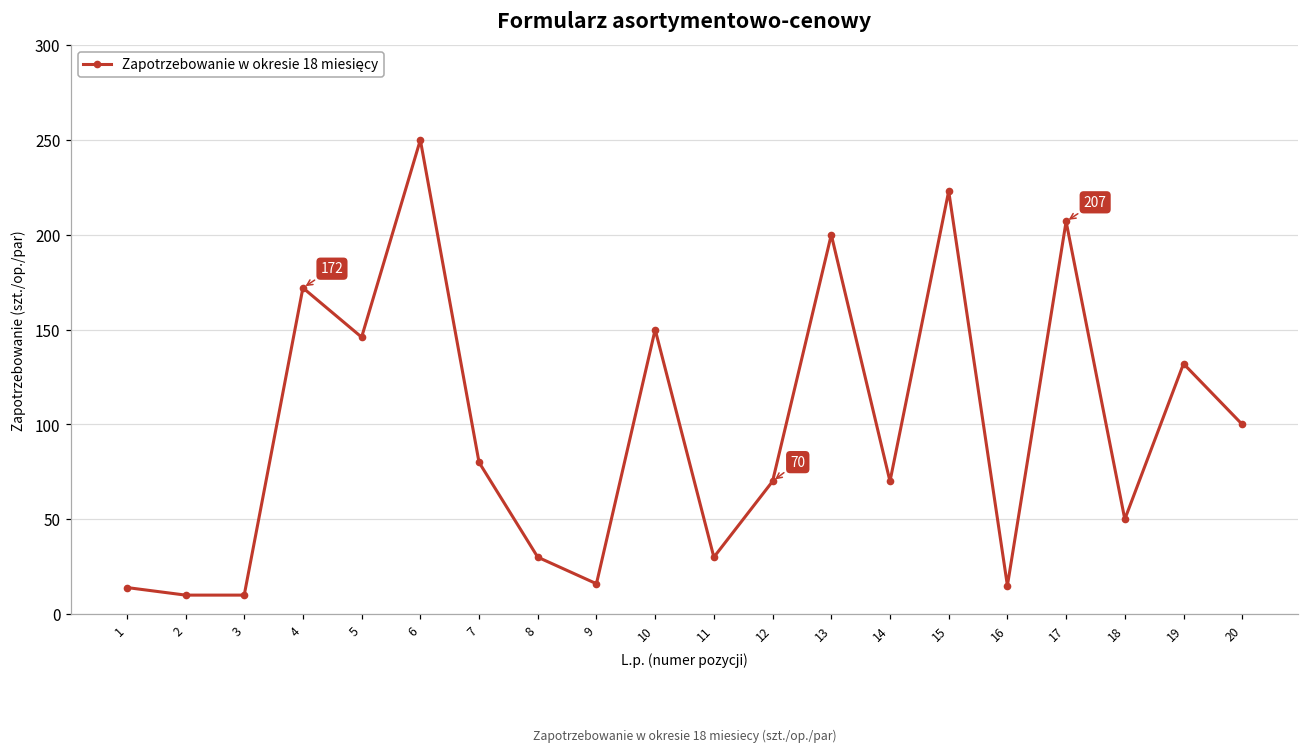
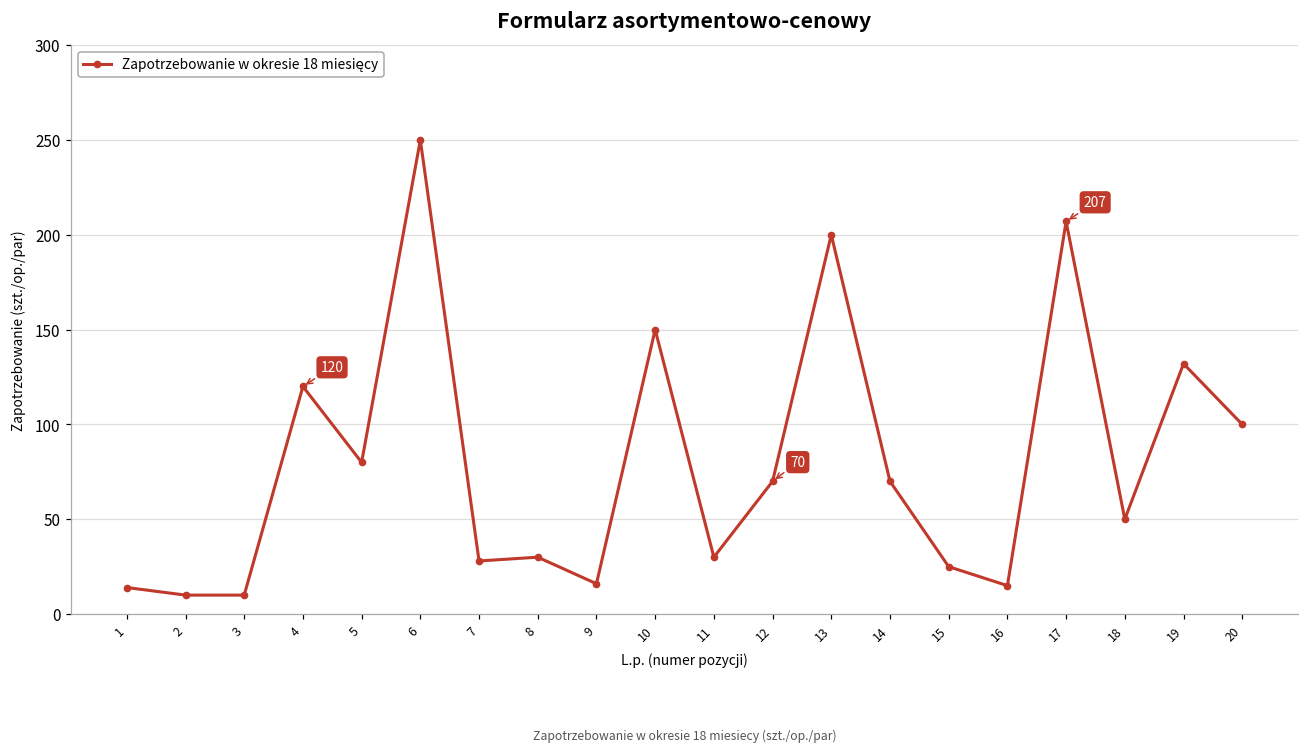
  {
-   "4": 172,
-   "5": 146,
-   "7": 80,
-   "15": 223
+   "4": 120,
+   "5": 80,
+   "7": 28,
+   "15": 25
  }
